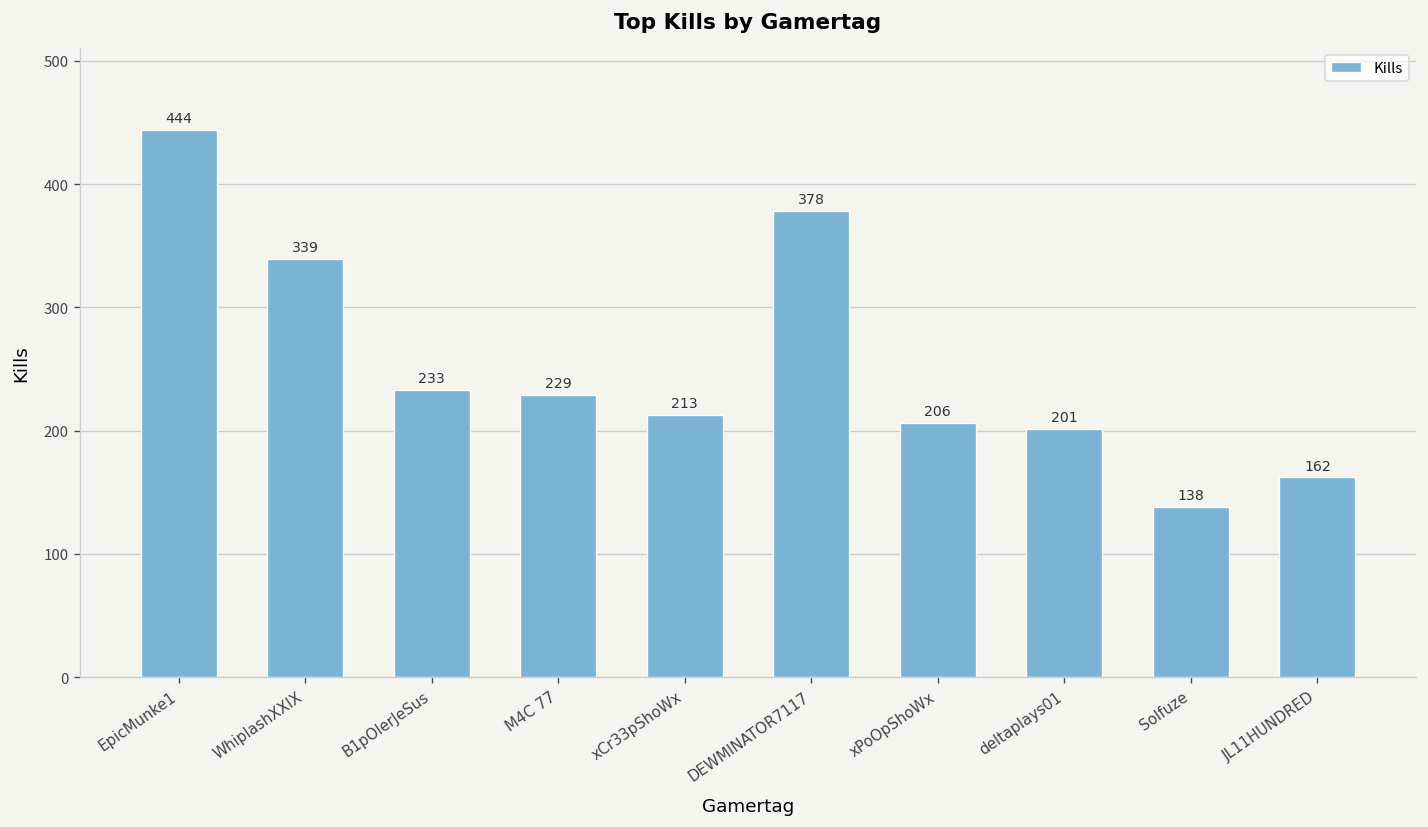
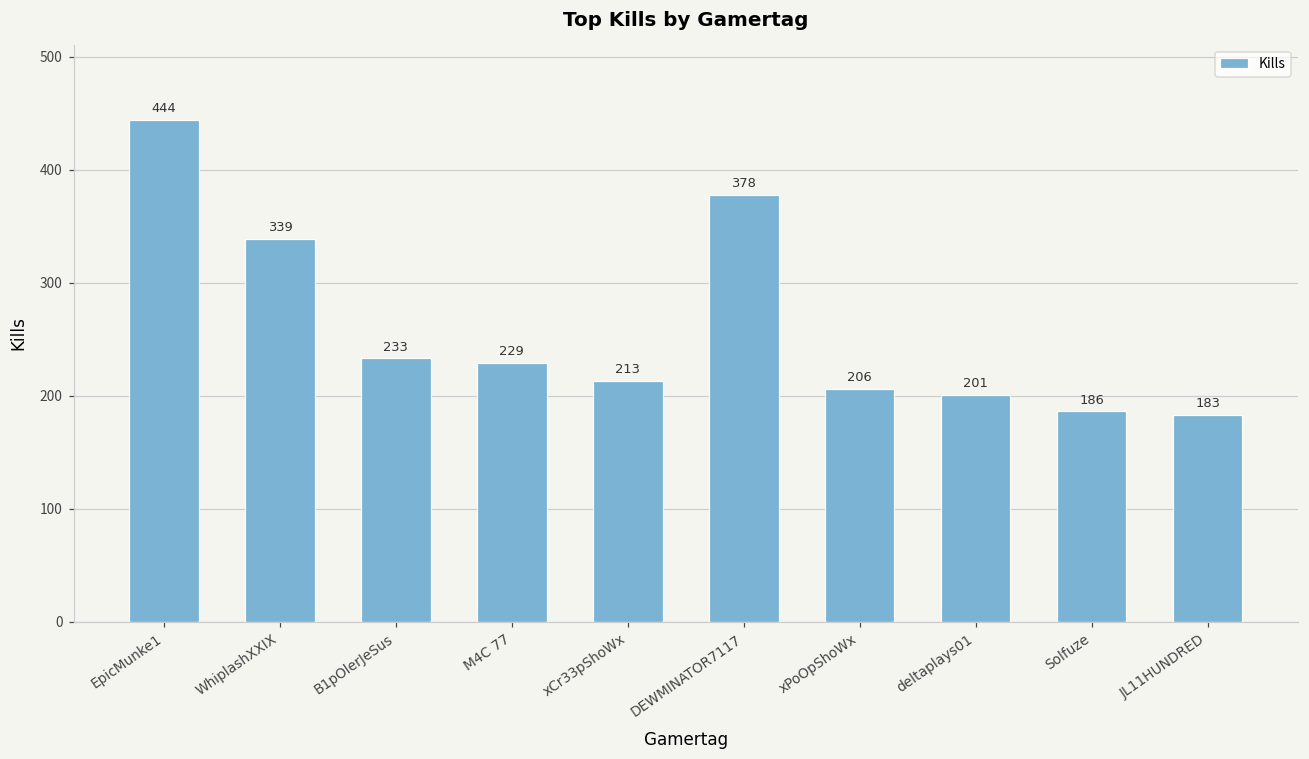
  {
    "EpicMunke1": 444,
    "WhiplashXXIX": 339,
    "B1pOlerJeSus": 233,
    "M4C 77": 229,
    "xCr33pShoWx": 213,
    "DEWMINATOR7117": 378,
    "xPoOpShoWx": 206,
    "deltaplays01": 201,
-   "Solfuze": 138,
-   "JL11HUNDRED": 162
+   "Solfuze": 186,
+   "JL11HUNDRED": 183
  }
